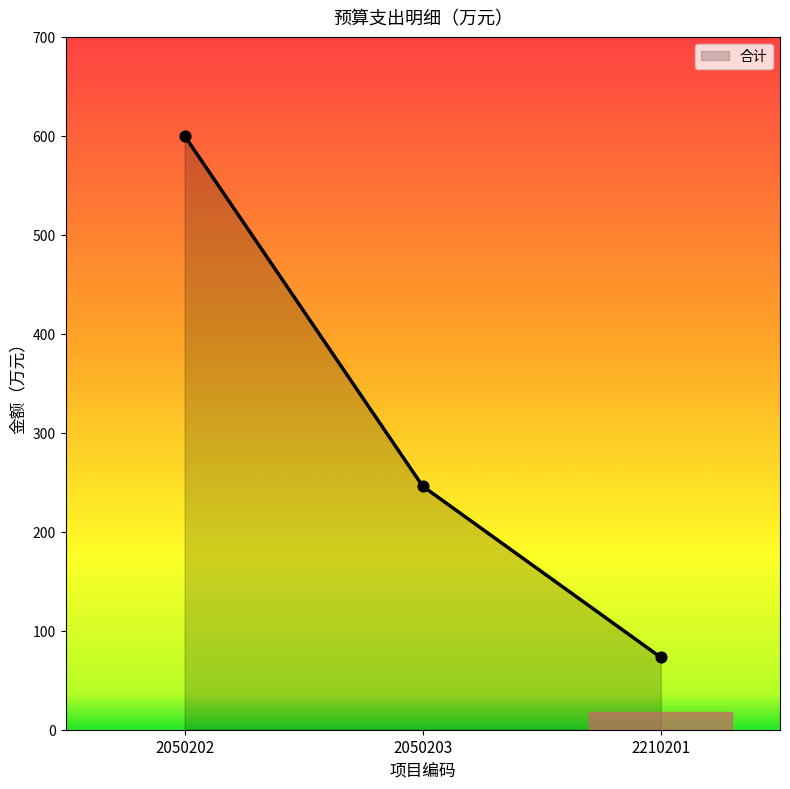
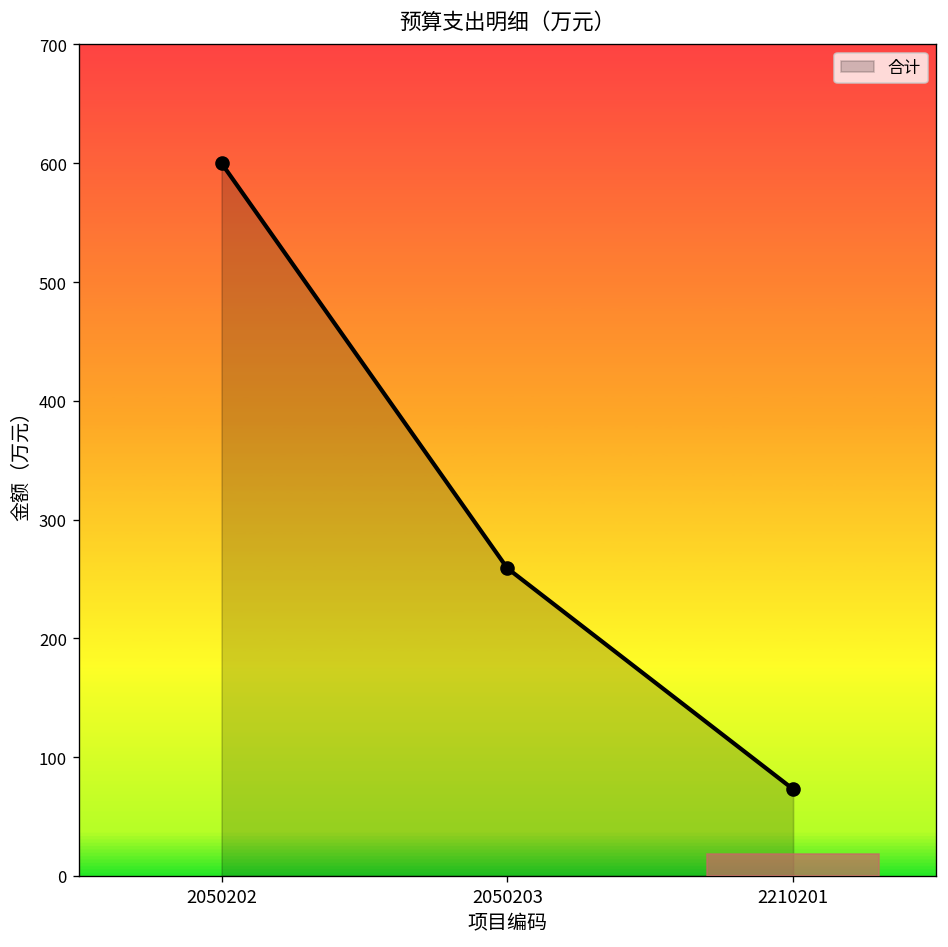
  {
    "2050202": 600,
-   "2050203": 250,
+   "2050203": 260,
    "2210201": 70
  }
